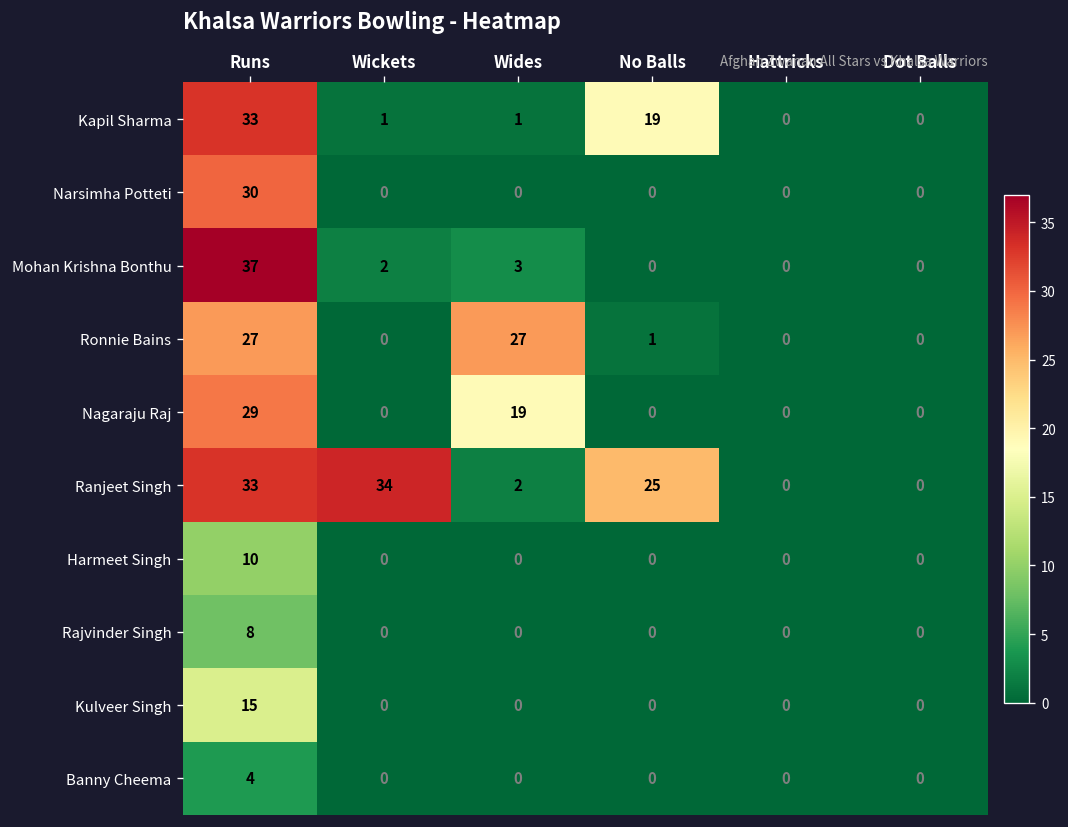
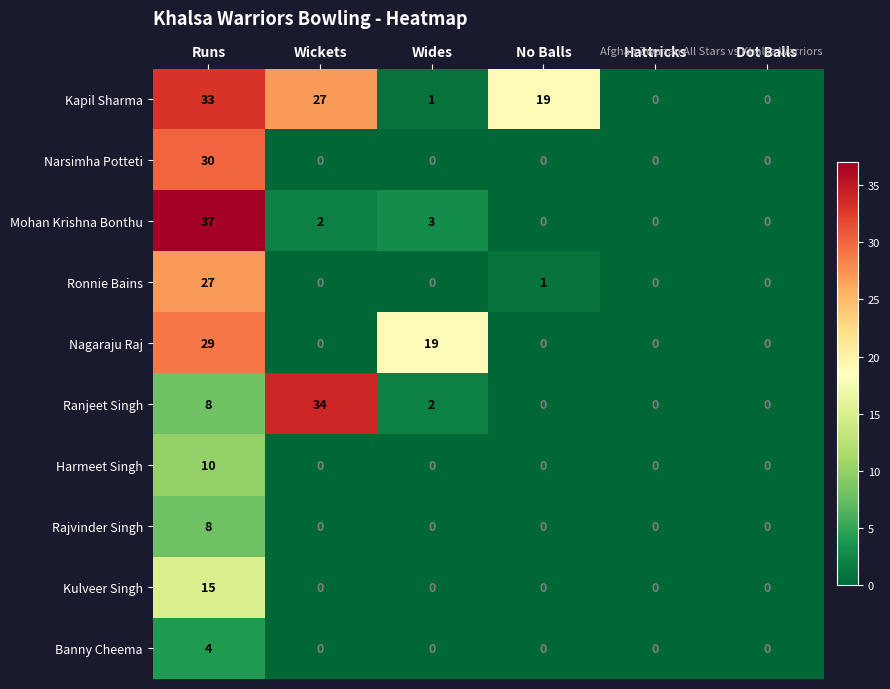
  {
    "Kapil Sharma": {
      "Runs": 33,
-     "Wickets": 1,
+     "Wickets": 27,
      "Wides": 1,
      "No Balls": 19,
      "Hattricks": 0,
      "Dot Balls": 0
    },
    "Narsimha Potteti": {
      "Runs": 30,
      "Wickets": 0,
      "Wides": 0,
      "No Balls": 0,
      "Hattricks": 0,
      "Dot Balls": 0
    },
    "Mohan Krishna Bonthu": {
      "Runs": 37,
      "Wickets": 2,
      "Wides": 3,
      "No Balls": 0,
      "Hattricks": 0,
      "Dot Balls": 0
    },
    "Ronnie Bains": {
      "Runs": 27,
      "Wickets": 0,
-     "Wides": 27,
+     "Wides": 0,
      "No Balls": 1,
      "Hattricks": 0,
      "Dot Balls": 0
    },
    "Nagaraju Raj": {
      "Runs": 29,
      "Wickets": 0,
      "Wides": 19,
      "No Balls": 0,
      "Hattricks": 0,
      "Dot Balls": 0
    },
    "Ranjeet Singh": {
-     "Runs": 33,
+     "Runs": 8,
      "Wickets": 34,
      "Wides": 2,
-     "No Balls": 25,
+     "No Balls": 0,
      "Hattricks": 0,
      "Dot Balls": 0
    },
    "Harmeet Singh": {
      "Runs": 10,
      "Wickets": 0,
      "Wides": 0,
      "No Balls": 0,
      "Hattricks": 0,
      "Dot Balls": 0
    },
    "Rajvinder Singh": {
      "Runs": 8,
      "Wickets": 0,
      "Wides": 0,
      "No Balls": 0,
      "Hattricks": 0,
      "Dot Balls": 0
    },
    "Kulveer Singh": {
      "Runs": 15,
      "Wickets": 0,
      "Wides": 0,
      "No Balls": 0,
      "Hattricks": 0,
      "Dot Balls": 0
    },
    "Banny Cheema": {
      "Runs": 4,
      "Wickets": 0,
      "Wides": 0,
      "No Balls": 0,
      "Hattricks": 0,
      "Dot Balls": 0
    }
  }
